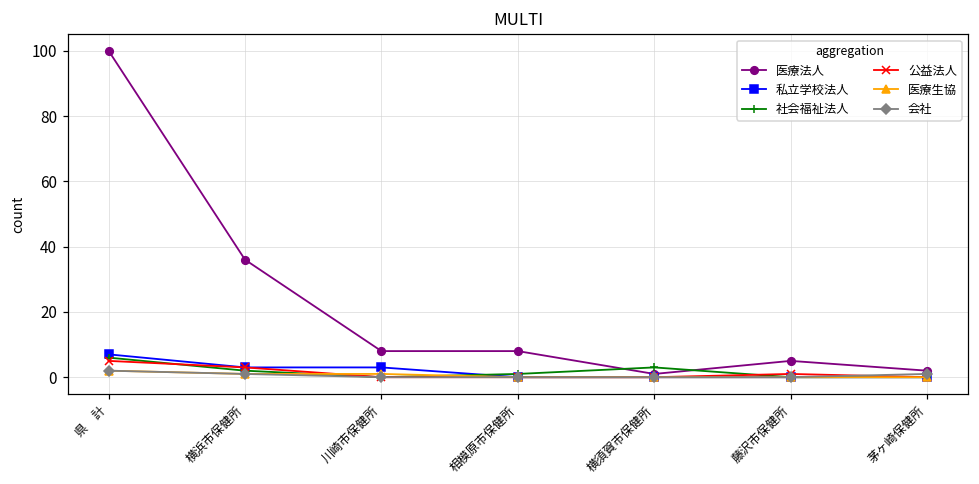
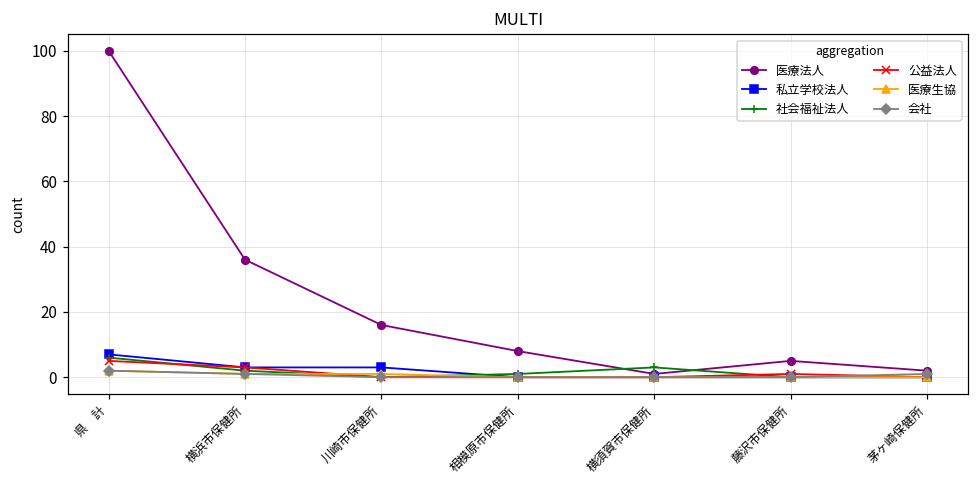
  {
    "医療法人": {
      "県 計": 100,
      "横浜市保健所": 36,
-     "川崎市保健所": 8,
+     "川崎市保健所": 16,
      "相模原市保健所": 8,
      "横須賀市保健所": 1,
      "藤沢市保健所": 5,
      "茅ヶ崎保健所": 2
    },
    "私立学校法人": {
      "県 計": 7,
      "川崎市保健所": 3
    },
    "社会福祉法人": {
      "県 計": 6,
      "横浜市保健所": 2,
      "相模原市保健所": 1,
      "横須賀市保健所": 3
    },
    "公益法人": {
      "県 計": 5,
      "藤沢市保健所": 1
    },
    "医療生協": {
      "川崎市保健所": 1
    },
    "会社": {
      "茅ヶ崎保健所": 1
    }
  }
